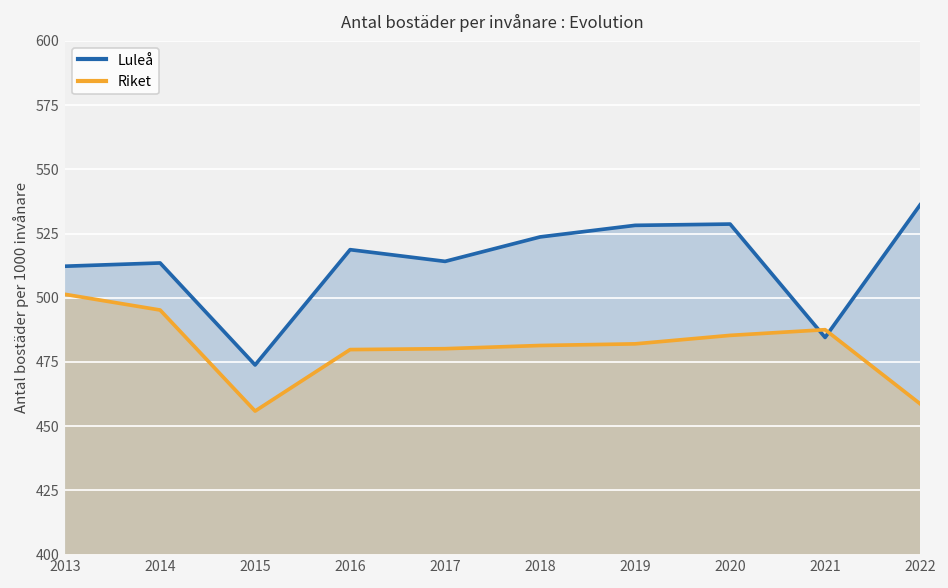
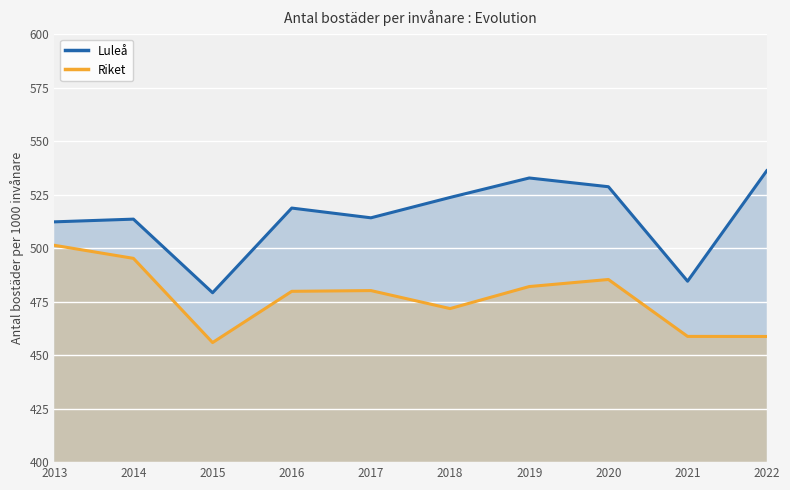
  {
    "Luleå": {
      "2013": 512,
      "2014": 514,
-     "2015": 474,
+     "2015": 479,
      "2016": 519,
      "2017": 514,
      "2018": 524,
-     "2019": 528,
+     "2019": 533,
      "2020": 529,
      "2021": 485,
      "2022": 536
    },
    "Riket": {
      "2013": 501,
      "2014": 495,
      "2015": 456,
      "2016": 480,
      "2017": 480,
-     "2018": 481,
+     "2018": 472,
      "2019": 482,
      "2020": 485,
-     "2021": 488,
+     "2021": 459,
      "2022": 459
    }
  }
